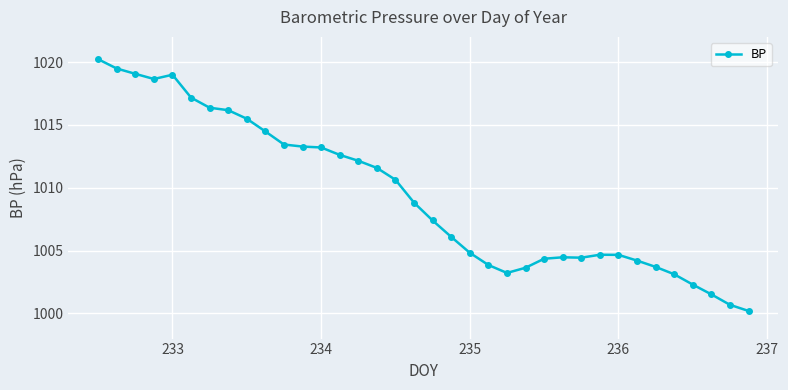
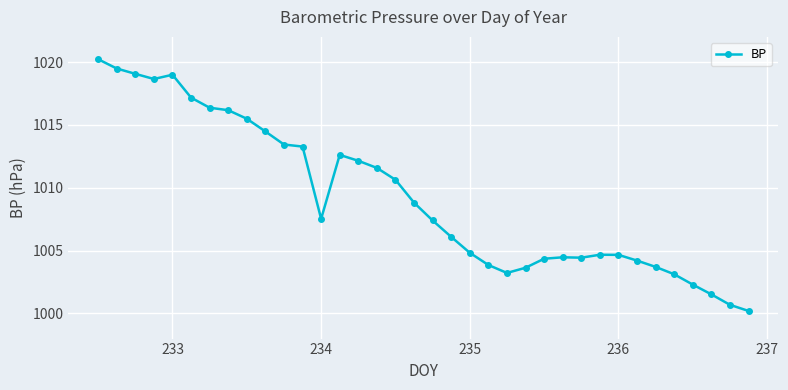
  {
    "233": 1019.0,
-   "234": 1013.2,
+   "234": 1007.5,
    "235": 1004.8,
    "236": 1004.7
  }
